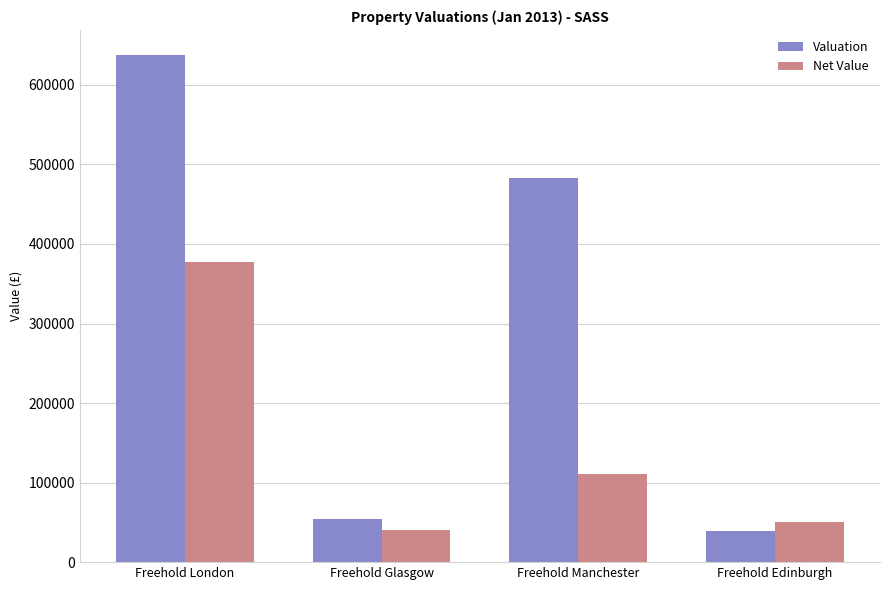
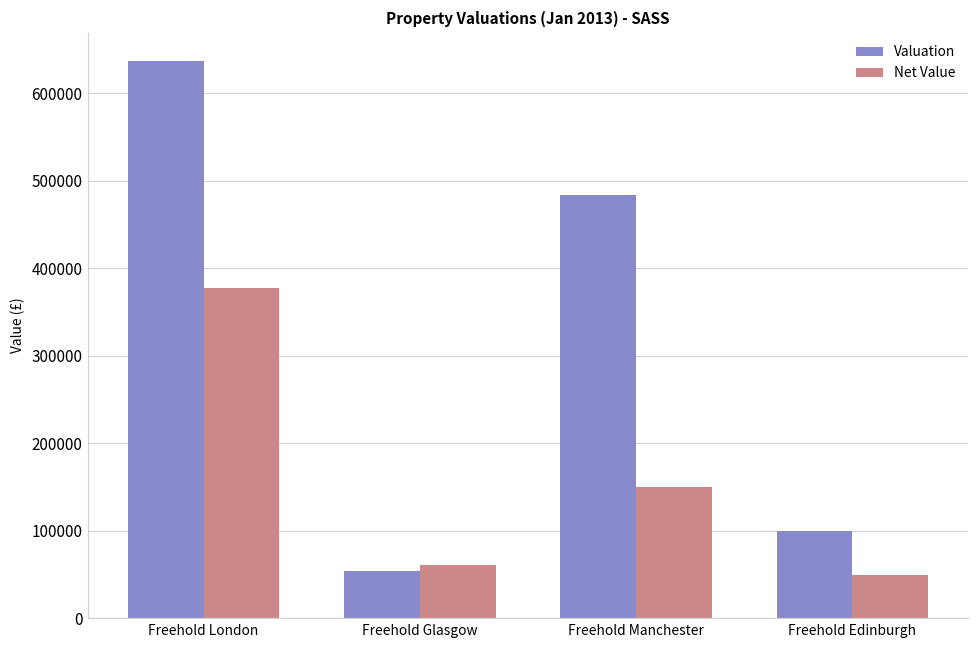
  {
    "Valuation": {
      "Freehold London": 640000,
      "Freehold Glasgow": 50000,
      "Freehold Manchester": 480000,
-     "Freehold Edinburgh": 40000
+     "Freehold Edinburgh": 100000
    },
    "Net Value": {
      "Freehold London": 380000,
-     "Freehold Glasgow": 40000,
-     "Freehold Manchester": 110000,
+     "Freehold Glasgow": 60000,
+     "Freehold Manchester": 150000,
      "Freehold Edinburgh": 50000
    }
  }
